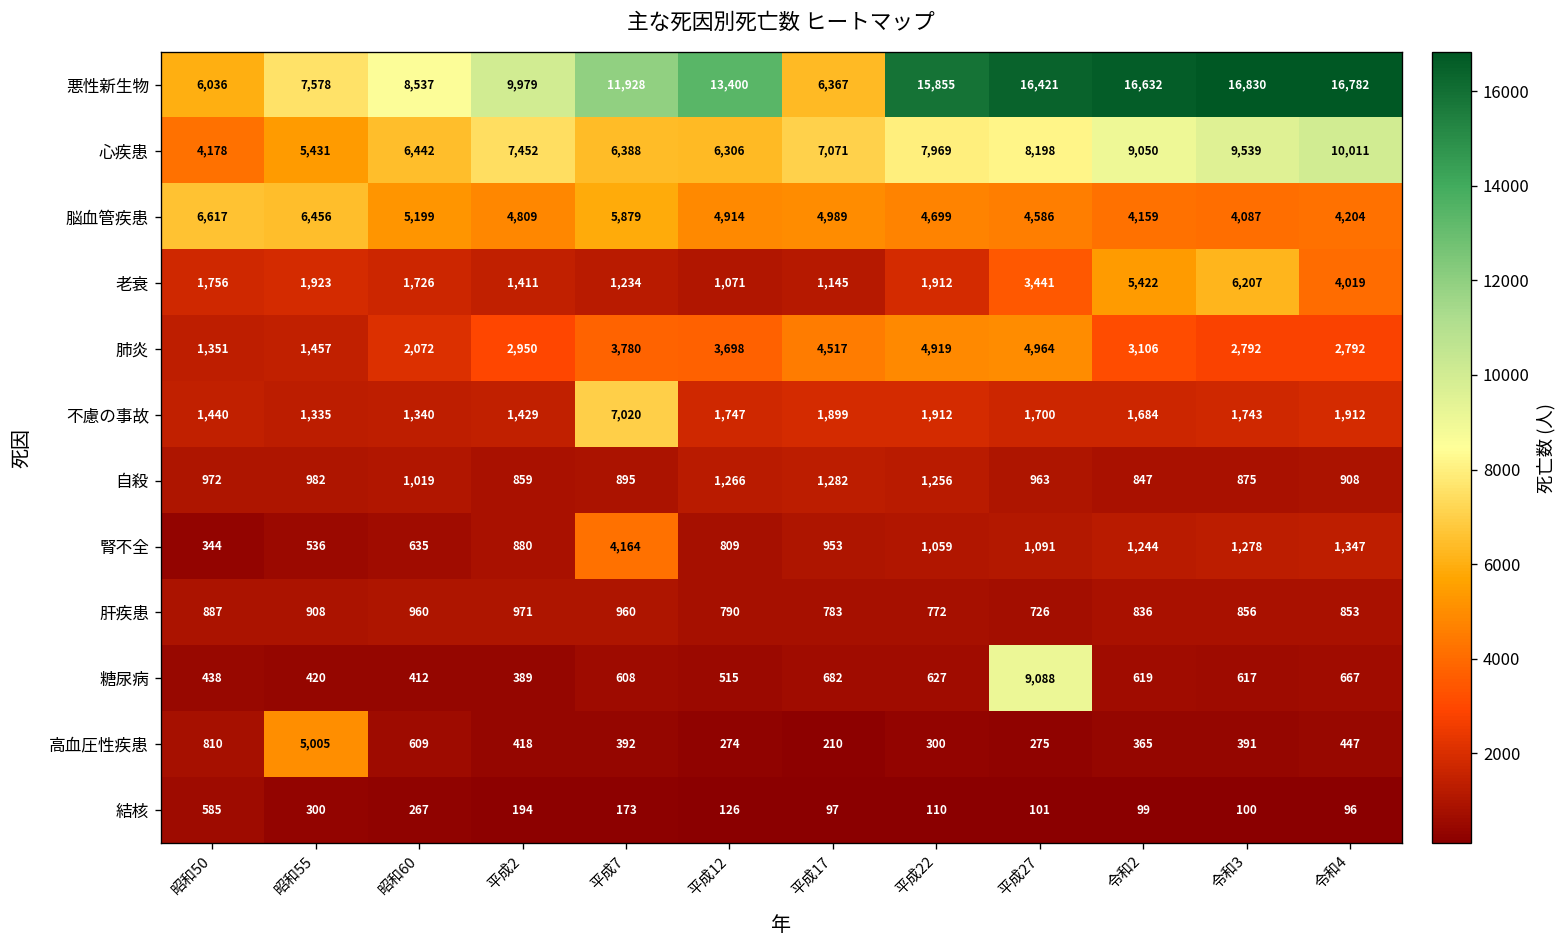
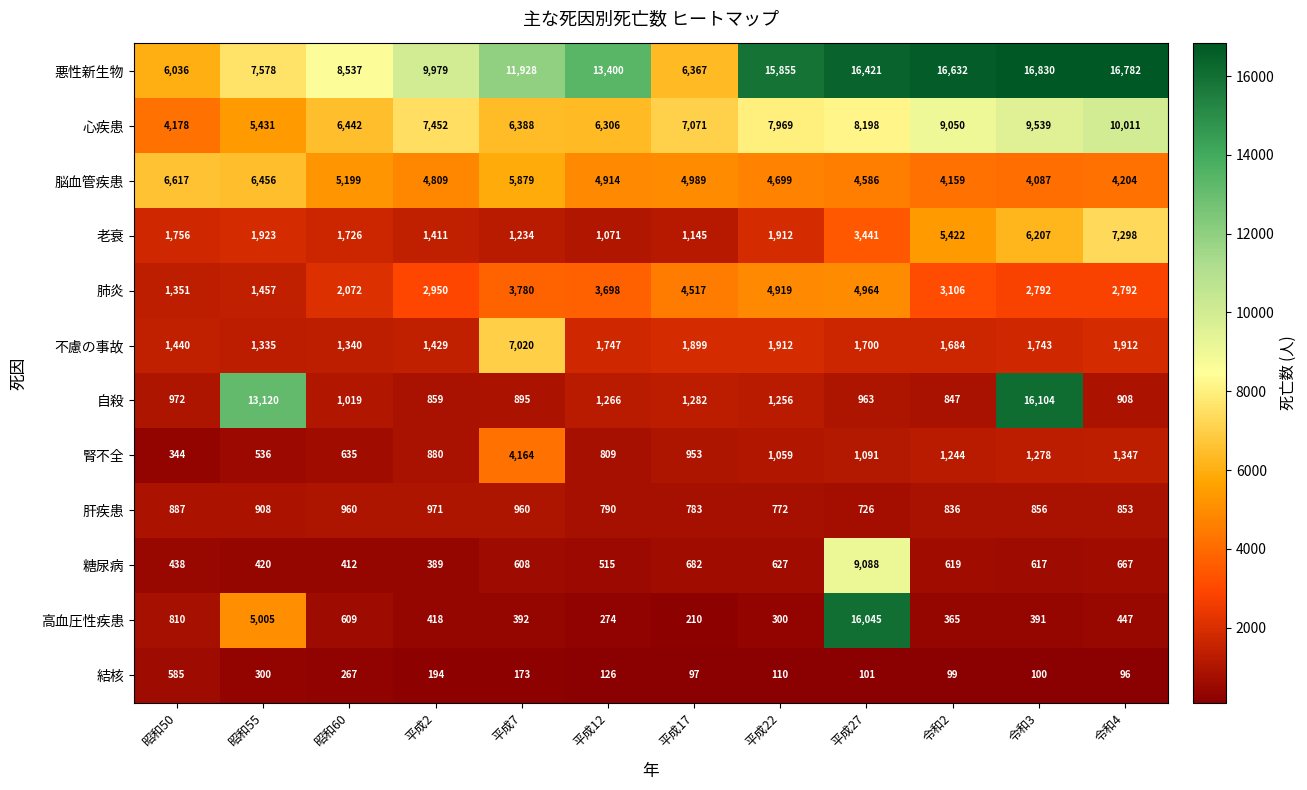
  {
    "悪性新生物": {
      "昭和50": "6,036",
      "昭和55": "7,578",
      "昭和60": "8,537",
      "平成2": "9,979",
      "平成7": "11,928",
      "平成12": "13,400",
      "平成17": "6,367",
      "平成22": "15,855",
      "平成27": "16,421",
      "令和2": "16,632",
      "令和3": "16,830",
      "令和4": "16,782"
    },
    "心疾患": {
      "昭和50": "4,178",
      "昭和55": "5,431",
      "昭和60": "6,442",
      "平成2": "7,452",
      "平成7": "6,388",
      "平成12": "6,306",
      "平成17": "7,071",
      "平成22": "7,969",
      "平成27": "8,198",
      "令和2": "9,050",
      "令和3": "9,539",
      "令和4": "10,011"
    },
    "脳血管疾患": {
      "昭和50": "6,617",
      "昭和55": "6,456",
      "昭和60": "5,199",
      "平成2": "4,809",
      "平成7": "5,879",
      "平成12": "4,914",
      "平成17": "4,989",
      "平成22": "4,699",
      "平成27": "4,586",
      "令和2": "4,159",
      "令和3": "4,087",
      "令和4": "4,204"
    },
    "老衰": {
      "昭和50": "1,756",
      "昭和55": "1,923",
      "昭和60": "1,726",
      "平成2": "1,411",
      "平成7": "1,234",
      "平成12": "1,071",
      "平成17": "1,145",
      "平成22": "1,912",
      "平成27": "3,441",
      "令和2": "5,422",
      "令和3": "6,207",
-     "令和4": "4,019"
+     "令和4": "7,298"
    },
    "肺炎": {
      "昭和50": "1,351",
      "昭和55": "1,457",
      "昭和60": "2,072",
      "平成2": "2,950",
      "平成7": "3,780",
      "平成12": "3,698",
      "平成17": "4,517",
      "平成22": "4,919",
      "平成27": "4,964",
      "令和2": "3,106",
      "令和3": "2,792",
      "令和4": "2,792"
    },
    "不慮の事故": {
      "昭和50": "1,440",
      "昭和55": "1,335",
      "昭和60": "1,340",
      "平成2": "1,429",
      "平成7": "7,020",
      "平成12": "1,747",
      "平成17": "1,899",
      "平成22": "1,912",
      "平成27": "1,700",
      "令和2": "1,684",
      "令和3": "1,743",
      "令和4": "1,912"
    },
    "自殺": {
      "昭和50": "972",
-     "昭和55": "982",
+     "昭和55": "13,120",
      "昭和60": "1,019",
      "平成2": "859",
      "平成7": "895",
      "平成12": "1,266",
      "平成17": "1,282",
      "平成22": "1,256",
      "平成27": "963",
      "令和2": "847",
-     "令和3": "875",
+     "令和3": "16,104",
      "令和4": "908"
    },
    "腎不全": {
      "昭和50": "344",
      "昭和55": "536",
      "昭和60": "635",
      "平成2": "880",
      "平成7": "4,164",
      "平成12": "809",
      "平成17": "953",
      "平成22": "1,059",
      "平成27": "1,091",
      "令和2": "1,244",
      "令和3": "1,278",
      "令和4": "1,347"
    },
    "肝疾患": {
      "昭和50": "887",
      "昭和55": "908",
      "昭和60": "960",
      "平成2": "971",
      "平成7": "960",
      "平成12": "790",
      "平成17": "783",
      "平成22": "772",
      "平成27": "726",
      "令和2": "836",
      "令和3": "856",
      "令和4": "853"
    },
    "糖尿病": {
      "昭和50": "438",
      "昭和55": "420",
      "昭和60": "412",
      "平成2": "389",
      "平成7": "608",
      "平成12": "515",
      "平成17": "682",
      "平成22": "627",
      "平成27": "9,088",
      "令和2": "619",
      "令和3": "617",
      "令和4": "667"
    },
    "高血圧性疾患": {
      "昭和50": "810",
      "昭和55": "5,005",
      "昭和60": "609",
      "平成2": "418",
      "平成7": "392",
      "平成12": "274",
      "平成17": "210",
      "平成22": "300",
-     "平成27": "275",
+     "平成27": "16,045",
      "令和2": "365",
      "令和3": "391",
      "令和4": "447"
    },
    "結核": {
      "昭和50": "585",
      "昭和55": "300",
      "昭和60": "267",
      "平成2": "194",
      "平成7": "173",
      "平成12": "126",
      "平成17": "97",
      "平成22": "110",
      "平成27": "101",
      "令和2": "99",
      "令和3": "100",
      "令和4": "96"
    }
  }
